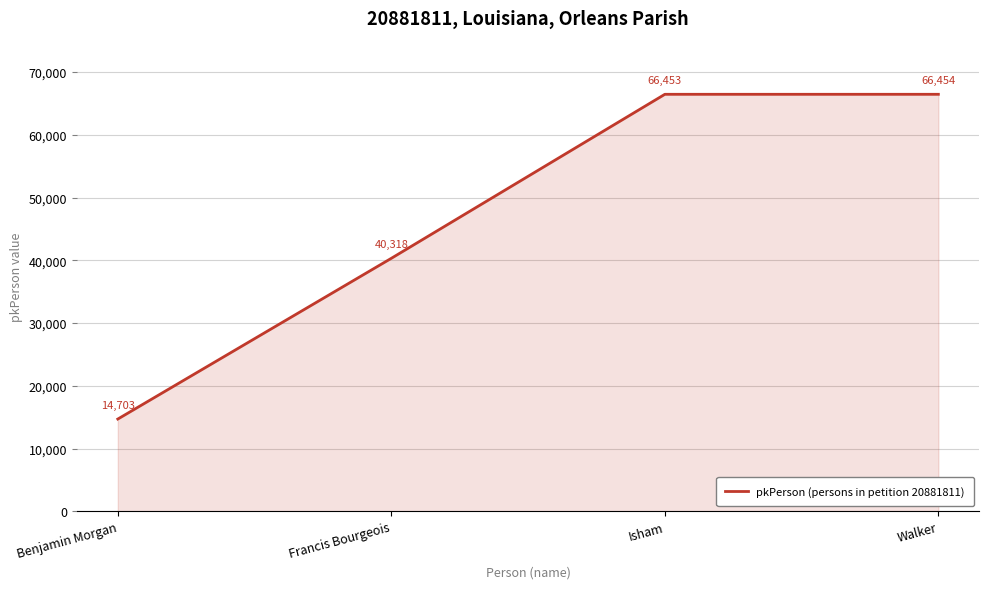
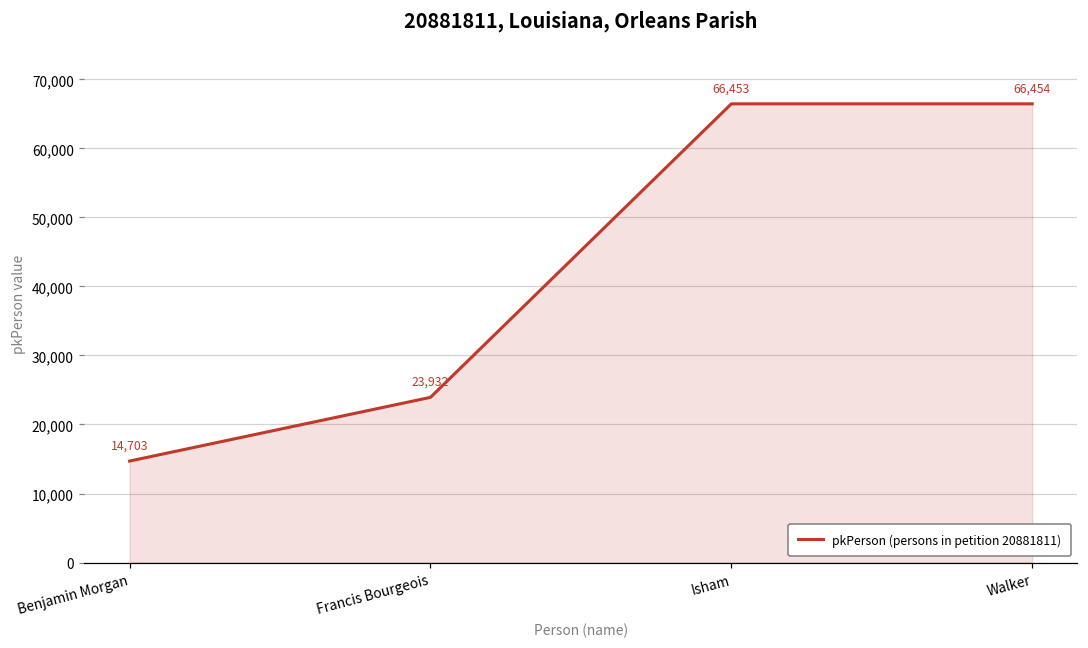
  {
    "Benjamin Morgan": "14,703",
-   "Francis Bourgeois": "40,318",
+   "Francis Bourgeois": "23,932",
    "Isham": "66,453",
    "Walker": "66,454"
  }
